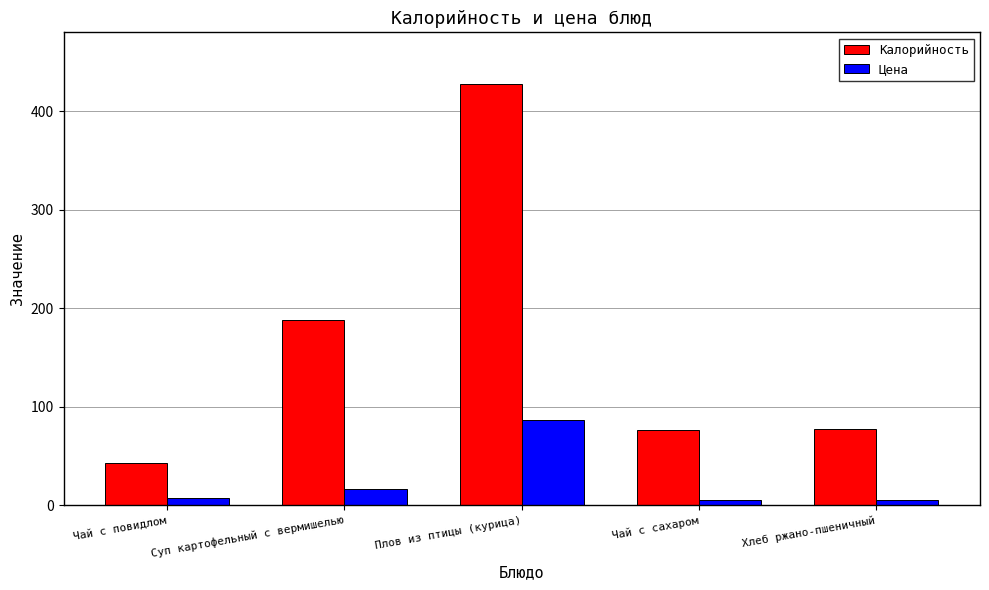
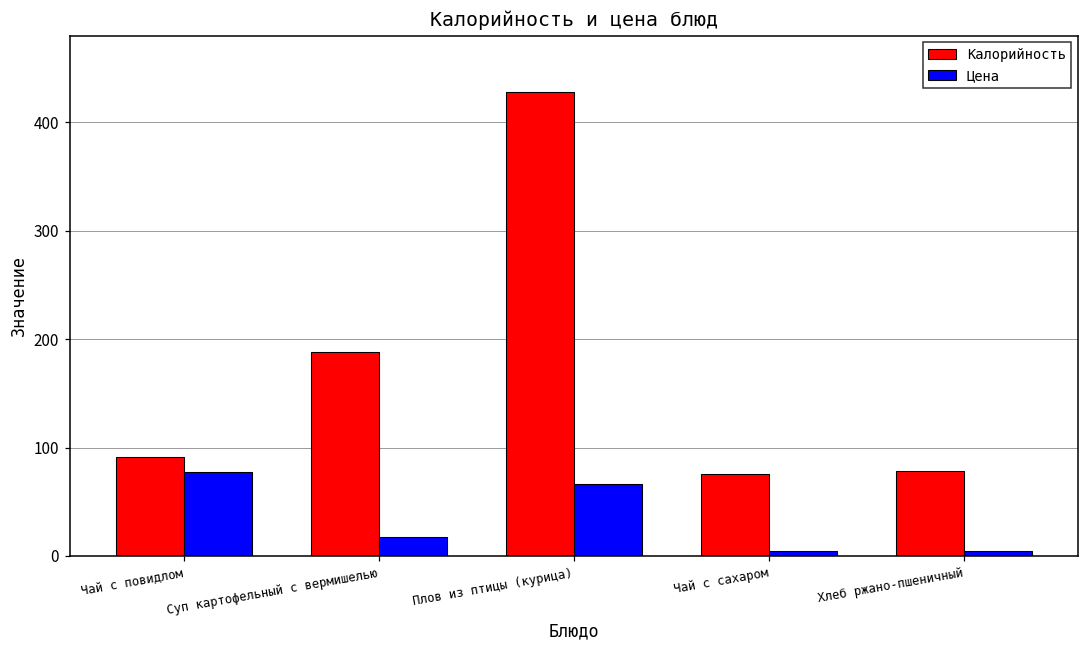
  {
    "Калорийность": {
-     "Чай с повидлом": 40,
+     "Чай с повидлом": 90,
      "Суп картофельный с вермишелью": 190,
      "Плов из птицы (курица)": 430,
      "Чай с сахаром": 80,
      "Хлеб ржано-пшеничный": 80
    },
    "Цена": {
-     "Чай с повидлом": 10,
+     "Чай с повидлом": 80,
      "Суп картофельный с вермишелью": 20,
-     "Плов из птицы (курица)": 90,
+     "Плов из птицы (курица)": 70,
      "Чай с сахаром": 10,
      "Хлеб ржано-пшеничный": 10
    }
  }
